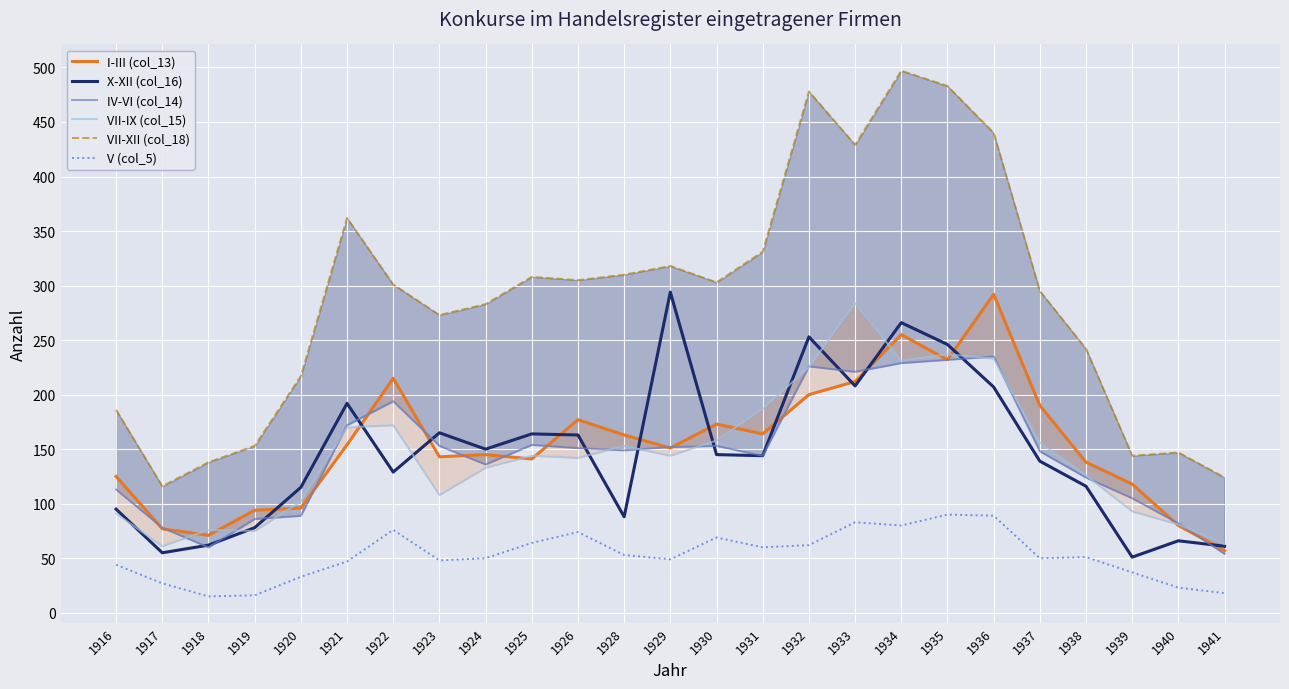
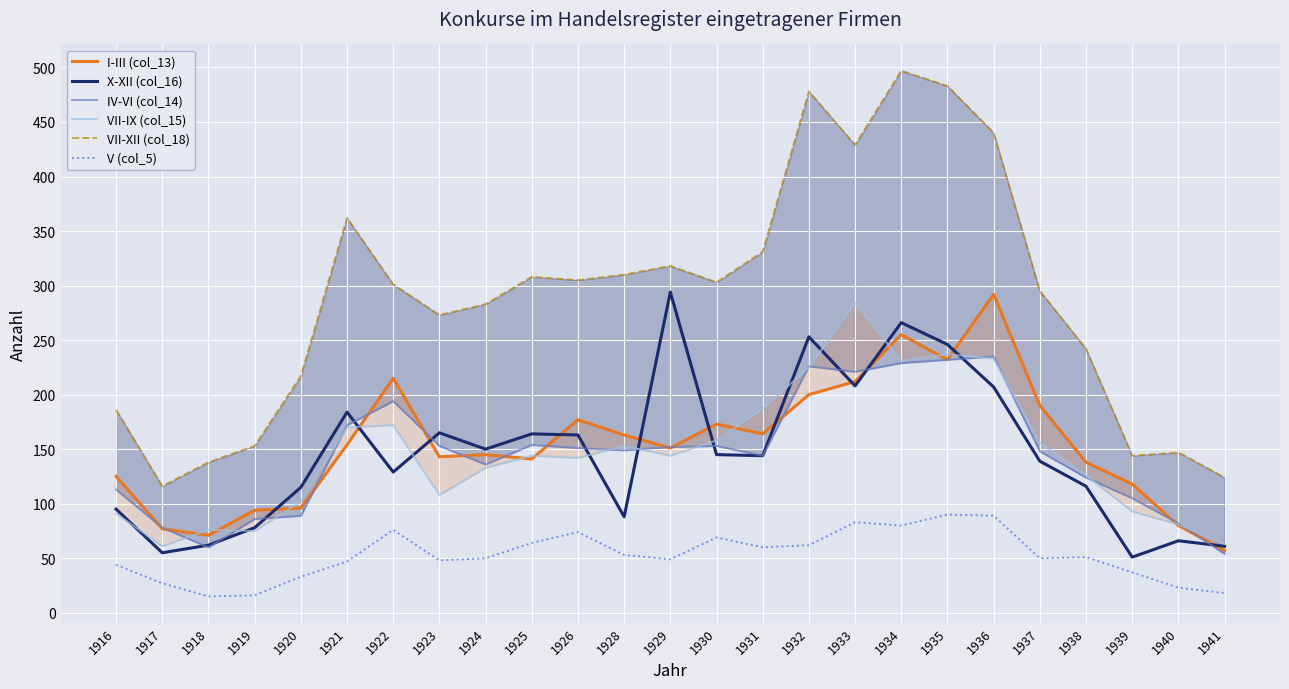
  {
    "X-XII (col_16)": {
      "1916": 95,
      "1917": 55,
      "1919": 78,
      "1920": 115,
-     "1921": 192,
+     "1921": 184,
      "1922": 129,
      "1923": 165,
      "1924": 150,
      "1925": 164,
      "1926": 163,
      "1928": 88,
      "1929": 294,
      "1930": 145,
      "1932": 253,
      "1933": 208,
      "1934": 266,
      "1935": 246,
      "1936": 207,
      "1937": 139,
      "1938": 116,
      "1939": 51,
      "1940": 66
    },
    "VII-IX (col_15)": {
      "1916": 91,
      "1917": 61,
      "1919": 75,
      "1922": 172,
      "1923": 108,
      "1924": 133,
      "1926": 142,
      "1928": 153,
      "1929": 144,
      "1930": 158,
      "1937": 156,
      "1939": 93
    }
  }
